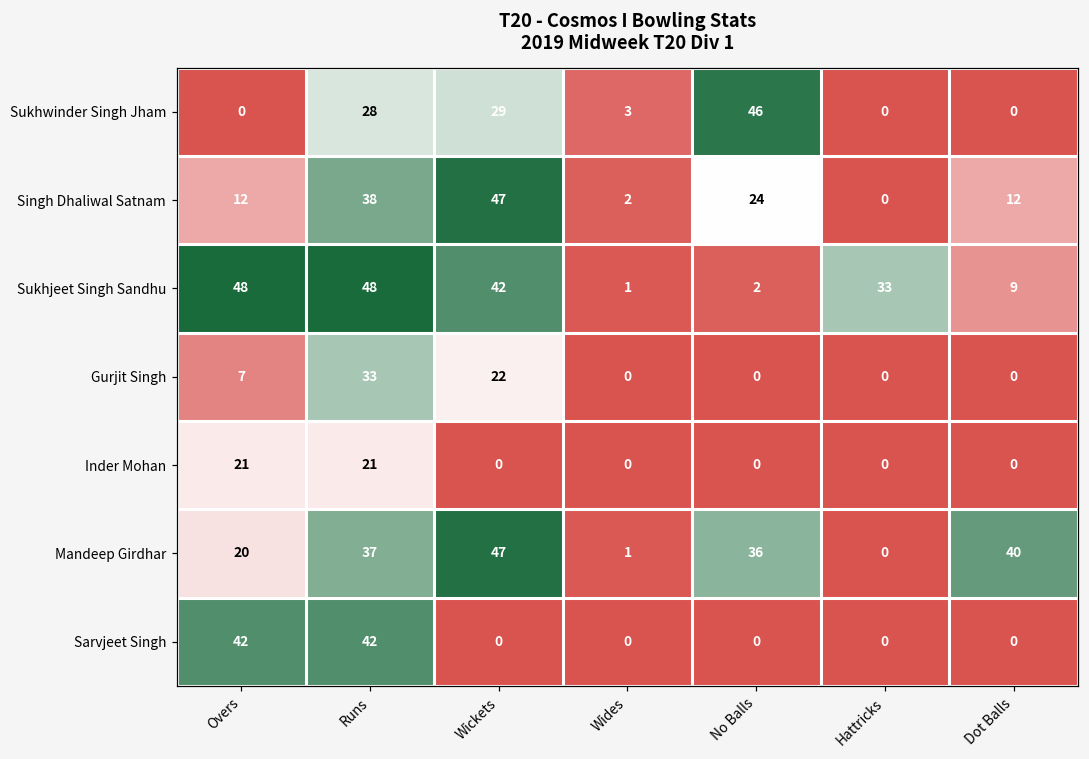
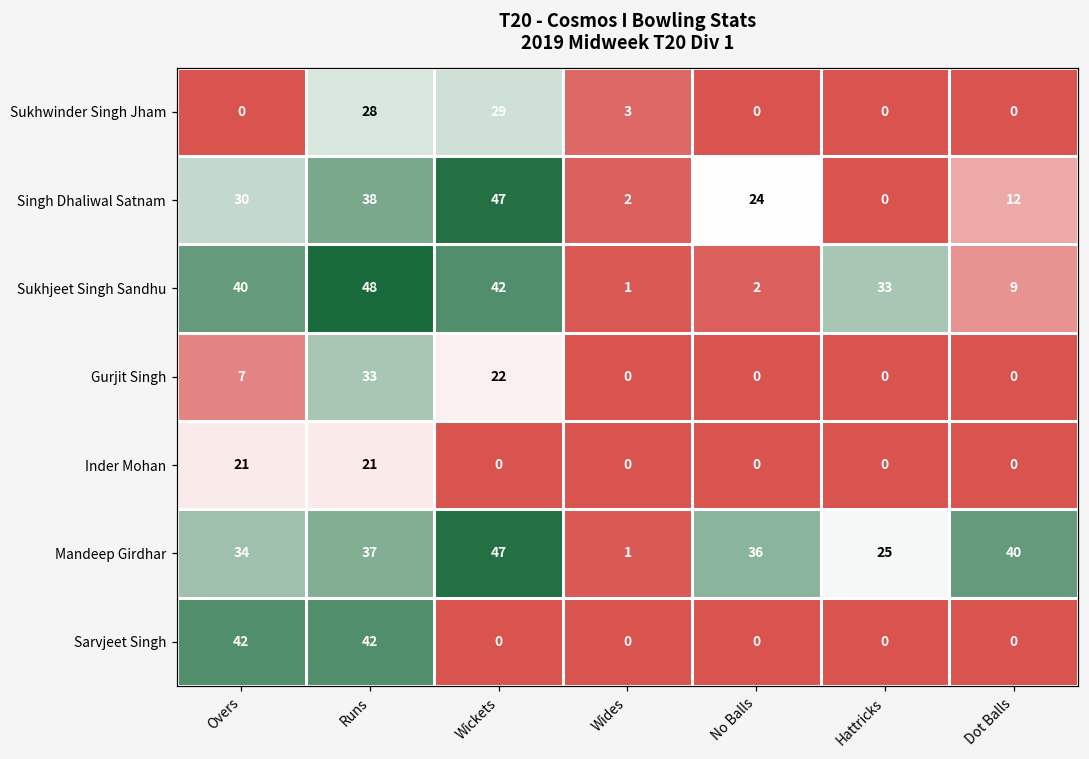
  {
    "Sukhwinder Singh Jham": {
      "Overs": 0,
      "Runs": 28,
      "Wickets": 29,
      "Wides": 3,
-     "No Balls": 46,
+     "No Balls": 0,
      "Hattricks": 0,
      "Dot Balls": 0
    },
    "Singh Dhaliwal Satnam": {
-     "Overs": 12,
+     "Overs": 30,
      "Runs": 38,
      "Wickets": 47,
      "Wides": 2,
      "No Balls": 24,
      "Hattricks": 0,
      "Dot Balls": 12
    },
    "Sukhjeet Singh Sandhu": {
-     "Overs": 48,
+     "Overs": 40,
      "Runs": 48,
      "Wickets": 42,
      "Wides": 1,
      "No Balls": 2,
      "Hattricks": 33,
      "Dot Balls": 9
    },
    "Gurjit Singh": {
      "Overs": 7,
      "Runs": 33,
      "Wickets": 22,
      "Wides": 0,
      "No Balls": 0,
      "Hattricks": 0,
      "Dot Balls": 0
    },
    "Inder Mohan": {
      "Overs": 21,
      "Runs": 21,
      "Wickets": 0,
      "Wides": 0,
      "No Balls": 0,
      "Hattricks": 0,
      "Dot Balls": 0
    },
    "Mandeep Girdhar": {
-     "Overs": 20,
+     "Overs": 34,
      "Runs": 37,
      "Wickets": 47,
      "Wides": 1,
      "No Balls": 36,
-     "Hattricks": 0,
+     "Hattricks": 25,
      "Dot Balls": 40
    },
    "Sarvjeet Singh": {
      "Overs": 42,
      "Runs": 42,
      "Wickets": 0,
      "Wides": 0,
      "No Balls": 0,
      "Hattricks": 0,
      "Dot Balls": 0
    }
  }
